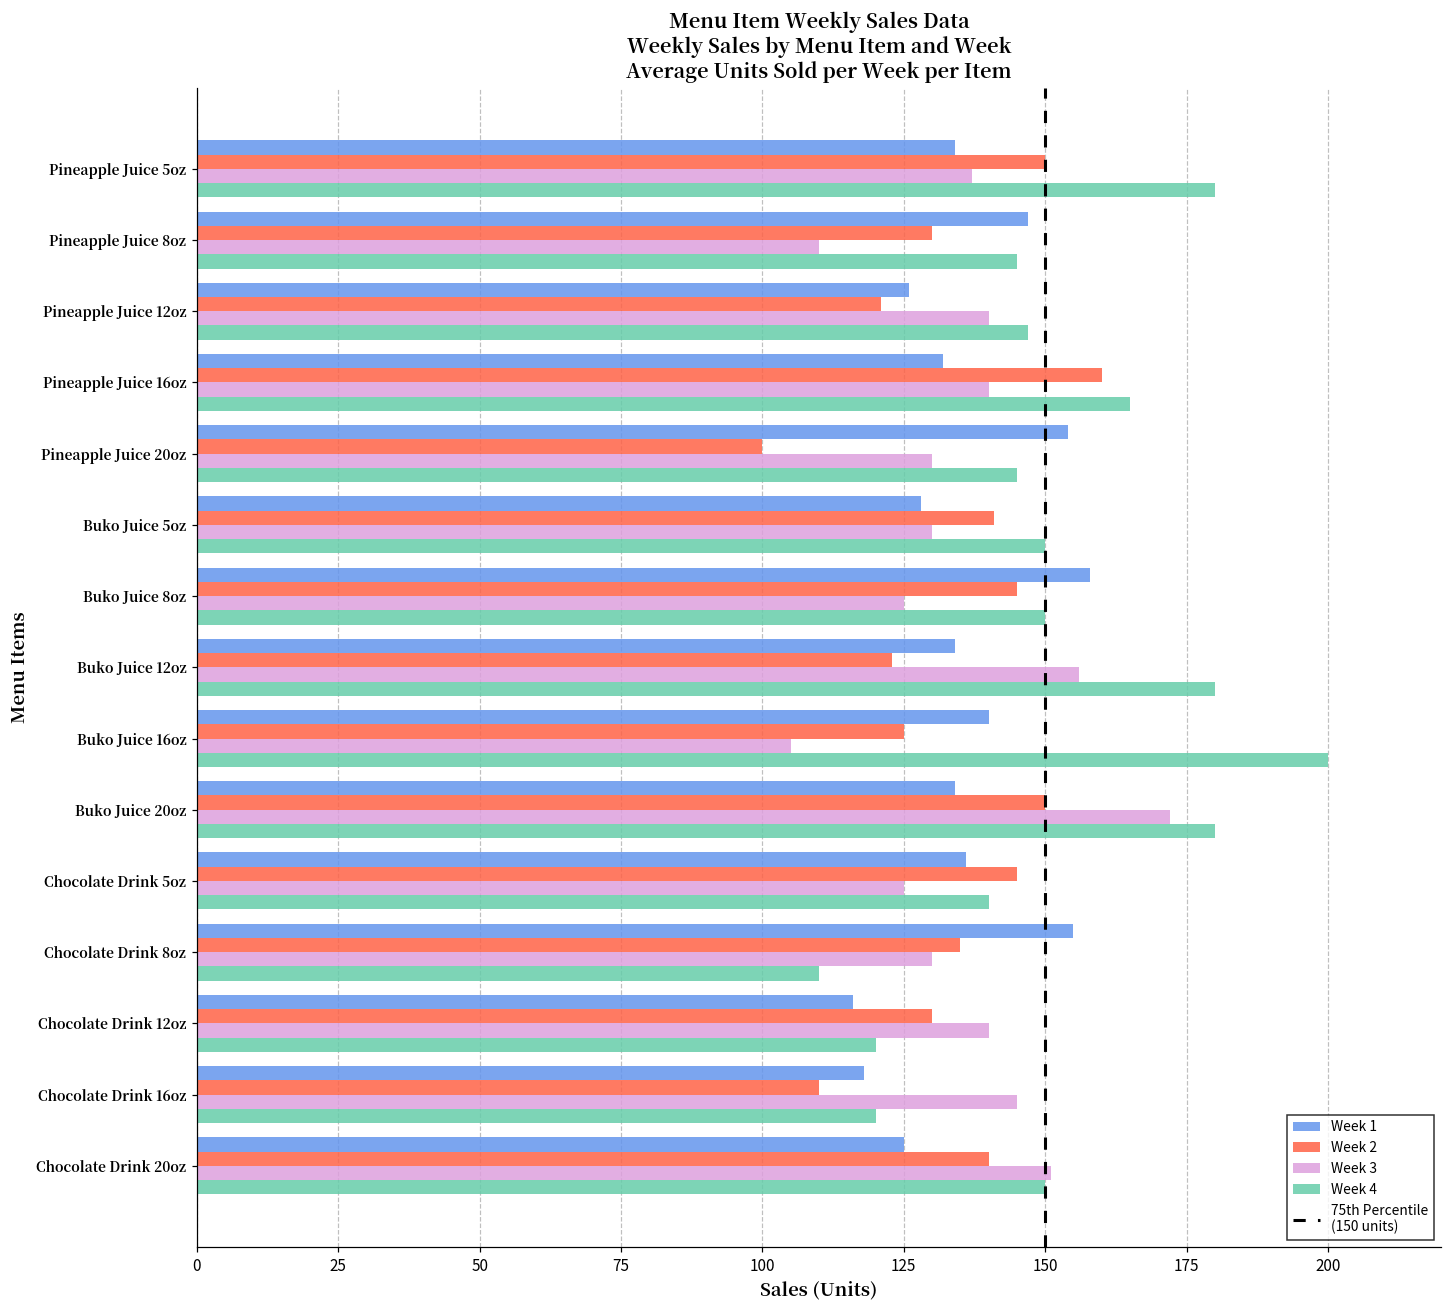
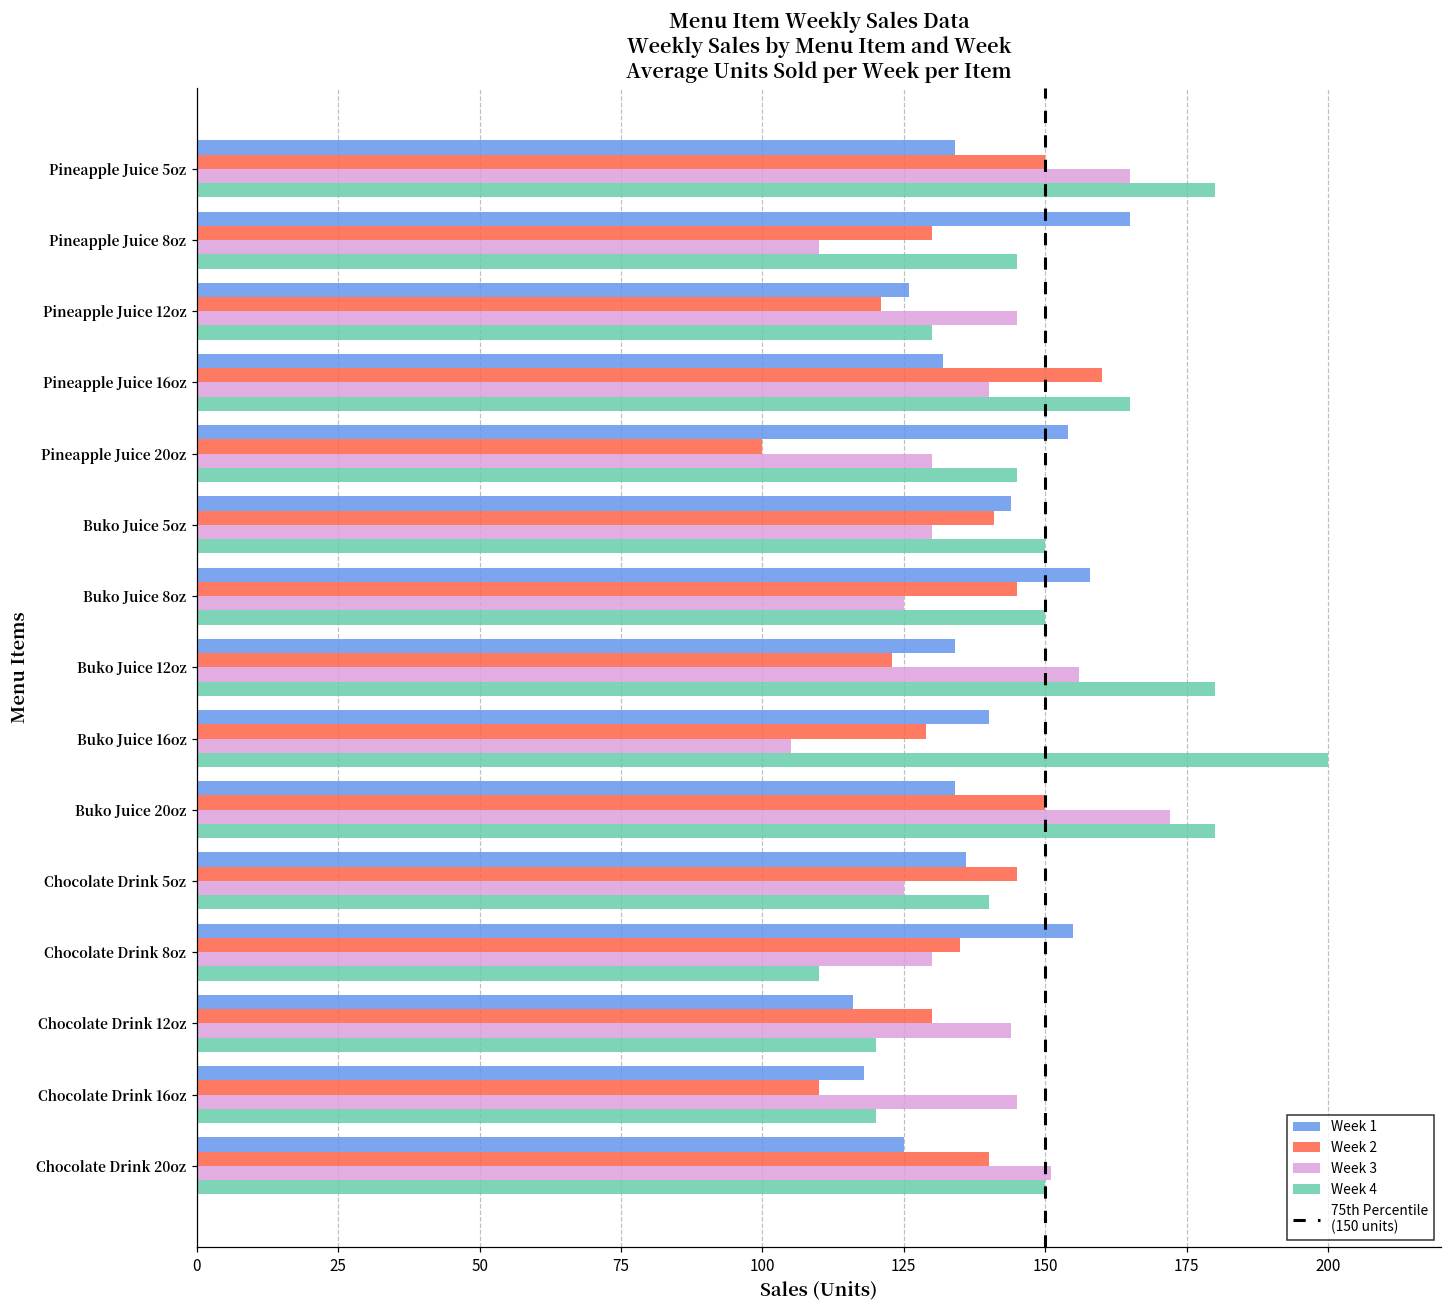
  {
    "Week 1": {
      "Pineapple Juice 5oz": 134,
-     "Pineapple Juice 8oz": 147,
+     "Pineapple Juice 8oz": 165,
      "Pineapple Juice 12oz": 126,
      "Pineapple Juice 16oz": 132,
      "Pineapple Juice 20oz": 154,
-     "Buko Juice 5oz": 128,
+     "Buko Juice 5oz": 144,
      "Buko Juice 8oz": 158,
      "Buko Juice 12oz": 134,
      "Buko Juice 16oz": 140,
      "Buko Juice 20oz": 134,
      "Chocolate Drink 5oz": 136,
      "Chocolate Drink 8oz": 155,
      "Chocolate Drink 12oz": 116,
      "Chocolate Drink 16oz": 118,
      "Chocolate Drink 20oz": 125
    },
    "Week 2": {
      "Pineapple Juice 5oz": 150,
      "Pineapple Juice 8oz": 130,
      "Pineapple Juice 12oz": 121,
      "Pineapple Juice 16oz": 160,
      "Pineapple Juice 20oz": 100,
      "Buko Juice 5oz": 141,
      "Buko Juice 8oz": 145,
      "Buko Juice 12oz": 123,
-     "Buko Juice 16oz": 125,
+     "Buko Juice 16oz": 129,
      "Buko Juice 20oz": 150,
      "Chocolate Drink 5oz": 145,
      "Chocolate Drink 8oz": 135,
      "Chocolate Drink 12oz": 130,
      "Chocolate Drink 16oz": 110,
      "Chocolate Drink 20oz": 140
    },
    "Week 3": {
-     "Pineapple Juice 5oz": 137,
+     "Pineapple Juice 5oz": 165,
      "Pineapple Juice 8oz": 110,
-     "Pineapple Juice 12oz": 140,
+     "Pineapple Juice 12oz": 145,
      "Pineapple Juice 16oz": 140,
      "Pineapple Juice 20oz": 130,
      "Buko Juice 5oz": 130,
      "Buko Juice 8oz": 125,
      "Buko Juice 12oz": 156,
      "Buko Juice 16oz": 105,
      "Buko Juice 20oz": 172,
      "Chocolate Drink 5oz": 125,
      "Chocolate Drink 8oz": 130,
-     "Chocolate Drink 12oz": 140,
+     "Chocolate Drink 12oz": 144,
      "Chocolate Drink 16oz": 145,
      "Chocolate Drink 20oz": 151
    },
    "Week 4": {
      "Pineapple Juice 5oz": 180,
      "Pineapple Juice 8oz": 145,
-     "Pineapple Juice 12oz": 147,
+     "Pineapple Juice 12oz": 130,
      "Pineapple Juice 16oz": 165,
      "Pineapple Juice 20oz": 145,
      "Buko Juice 5oz": 150,
      "Buko Juice 8oz": 150,
      "Buko Juice 12oz": 180,
      "Buko Juice 16oz": 200,
      "Buko Juice 20oz": 180,
      "Chocolate Drink 5oz": 140,
      "Chocolate Drink 8oz": 110,
      "Chocolate Drink 12oz": 120,
      "Chocolate Drink 16oz": 120,
      "Chocolate Drink 20oz": 150
    }
  }
